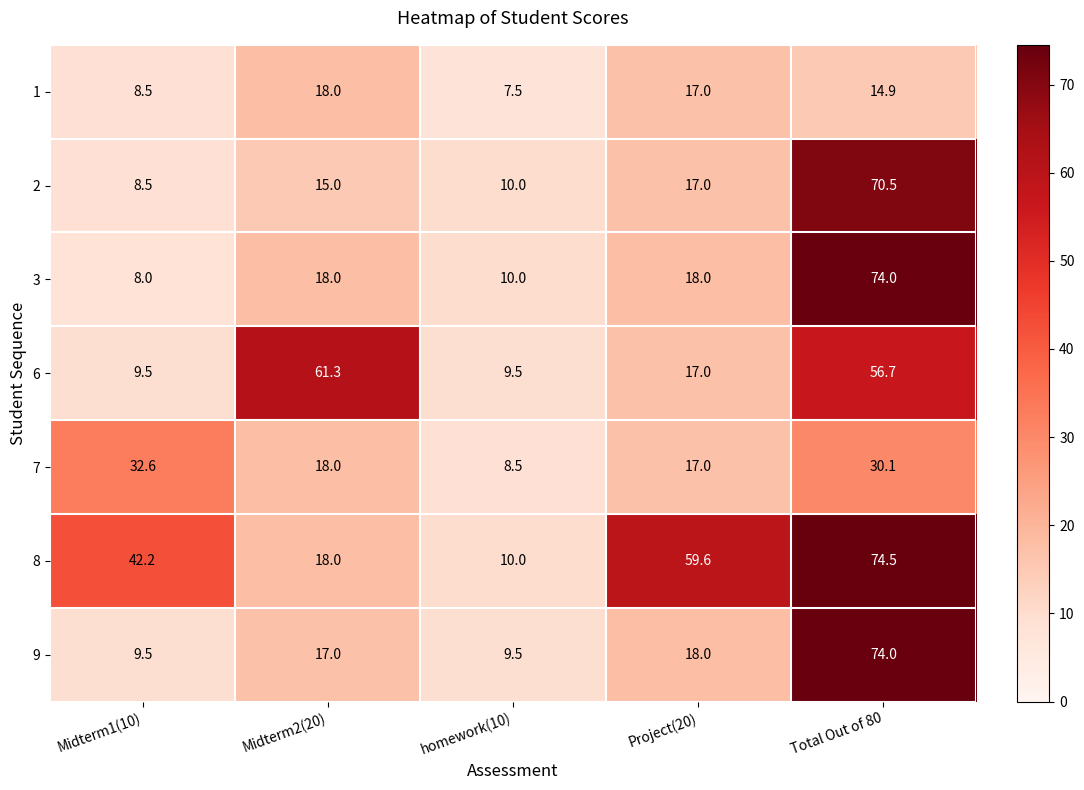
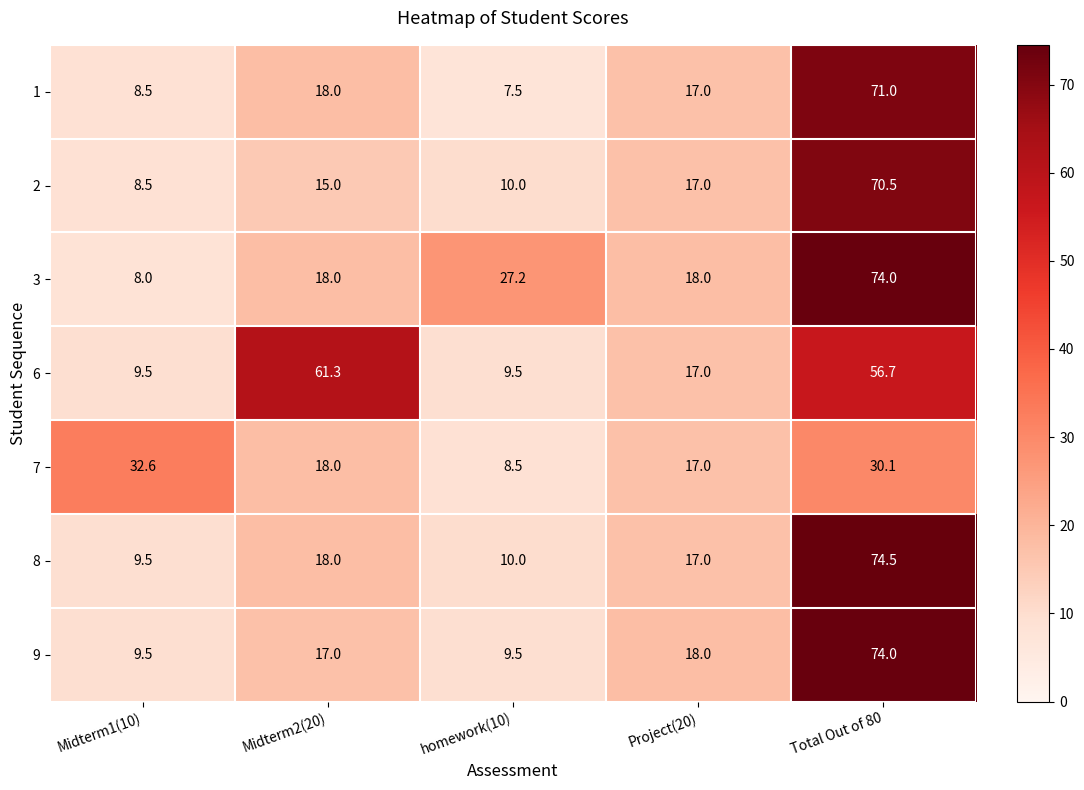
  {
    "1": {
      "Midterm1(10)": 8.5,
      "Midterm2(20)": 18.0,
      "homework(10)": 7.5,
      "Project(20)": 17.0,
-     "Total Out of 80": 14.9
+     "Total Out of 80": 71.0
    },
    "2": {
      "Midterm1(10)": 8.5,
      "Midterm2(20)": 15.0,
      "homework(10)": 10.0,
      "Project(20)": 17.0,
      "Total Out of 80": 70.5
    },
    "3": {
      "Midterm1(10)": 8.0,
      "Midterm2(20)": 18.0,
-     "homework(10)": 10.0,
+     "homework(10)": 27.2,
      "Project(20)": 18.0,
      "Total Out of 80": 74.0
    },
    "6": {
      "Midterm1(10)": 9.5,
      "Midterm2(20)": 61.3,
      "homework(10)": 9.5,
      "Project(20)": 17.0,
      "Total Out of 80": 56.7
    },
    "7": {
      "Midterm1(10)": 32.6,
      "Midterm2(20)": 18.0,
      "homework(10)": 8.5,
      "Project(20)": 17.0,
      "Total Out of 80": 30.1
    },
    "8": {
-     "Midterm1(10)": 42.2,
+     "Midterm1(10)": 9.5,
      "Midterm2(20)": 18.0,
      "homework(10)": 10.0,
-     "Project(20)": 59.6,
+     "Project(20)": 17.0,
      "Total Out of 80": 74.5
    },
    "9": {
      "Midterm1(10)": 9.5,
      "Midterm2(20)": 17.0,
      "homework(10)": 9.5,
      "Project(20)": 18.0,
      "Total Out of 80": 74.0
    }
  }
